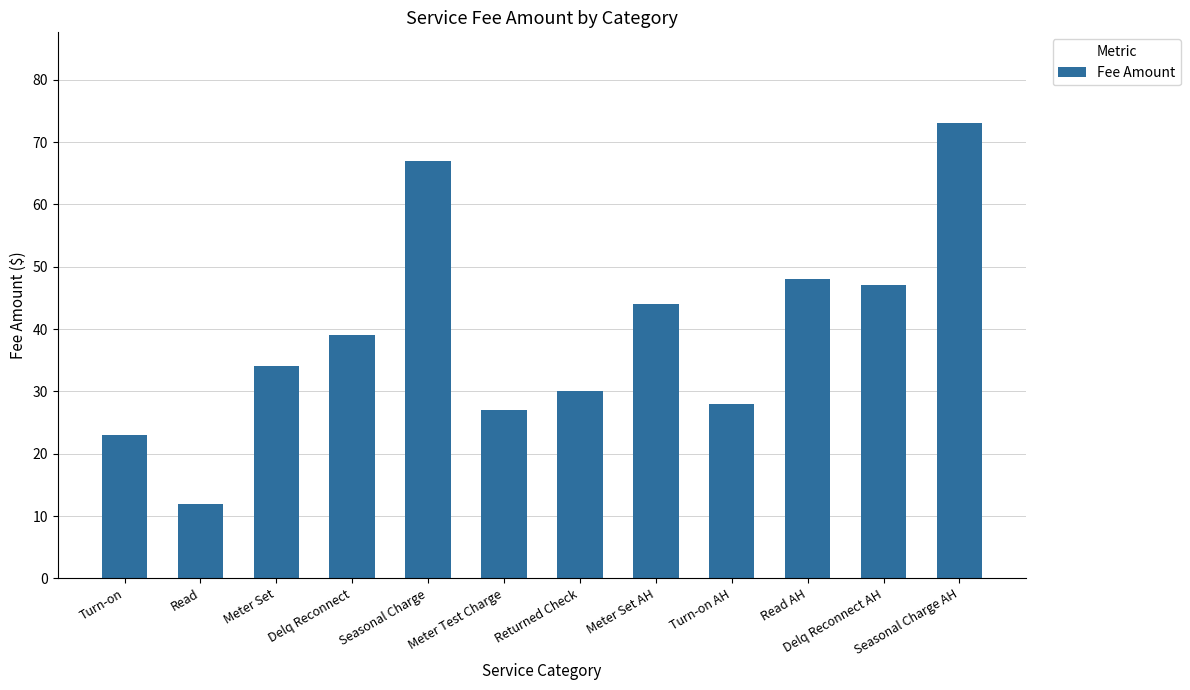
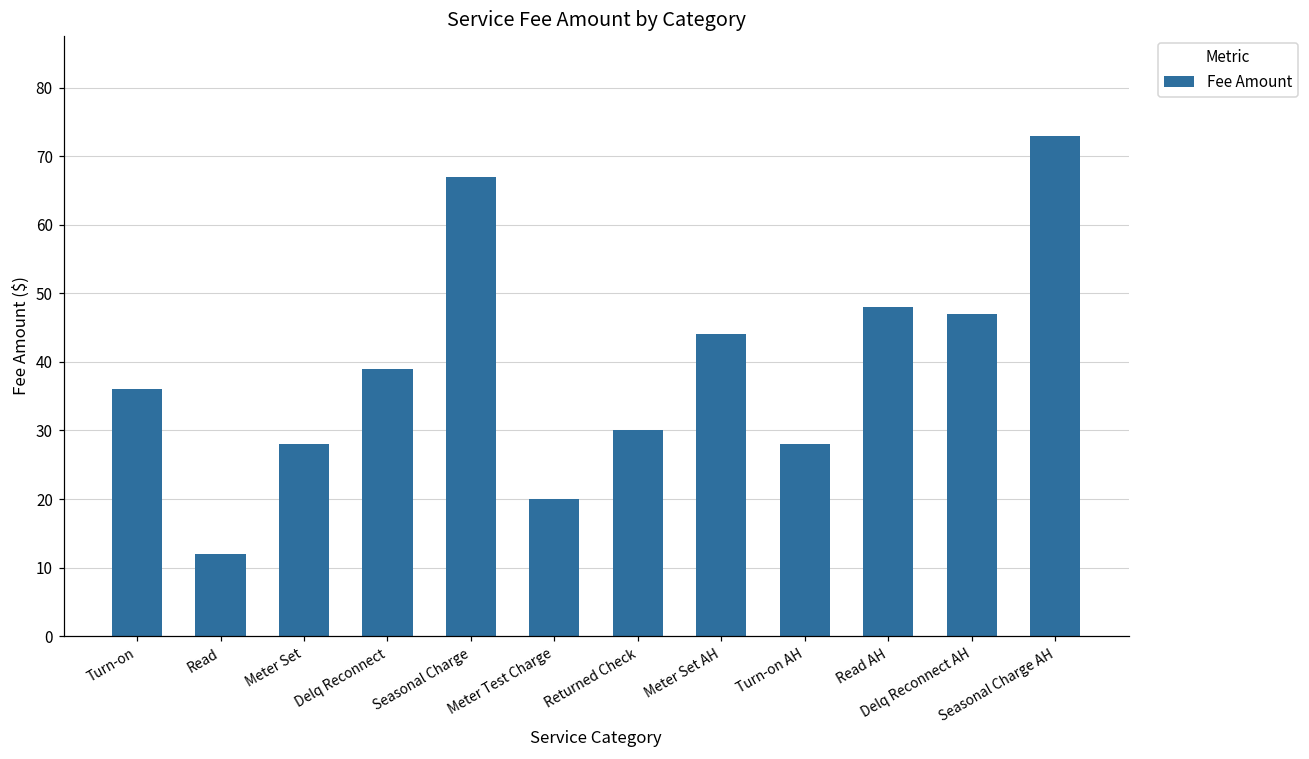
  {
-   "Turn-on": 23,
+   "Turn-on": 36,
    "Read": 12,
-   "Meter Set": 34,
+   "Meter Set": 28,
    "Delq Reconnect": 39,
    "Seasonal Charge": 67,
-   "Meter Test Charge": 27,
+   "Meter Test Charge": 20,
    "Returned Check": 30,
    "Meter Set AH": 44,
    "Turn-on AH": 28,
    "Read AH": 48,
    "Delq Reconnect AH": 47,
    "Seasonal Charge AH": 73
  }
